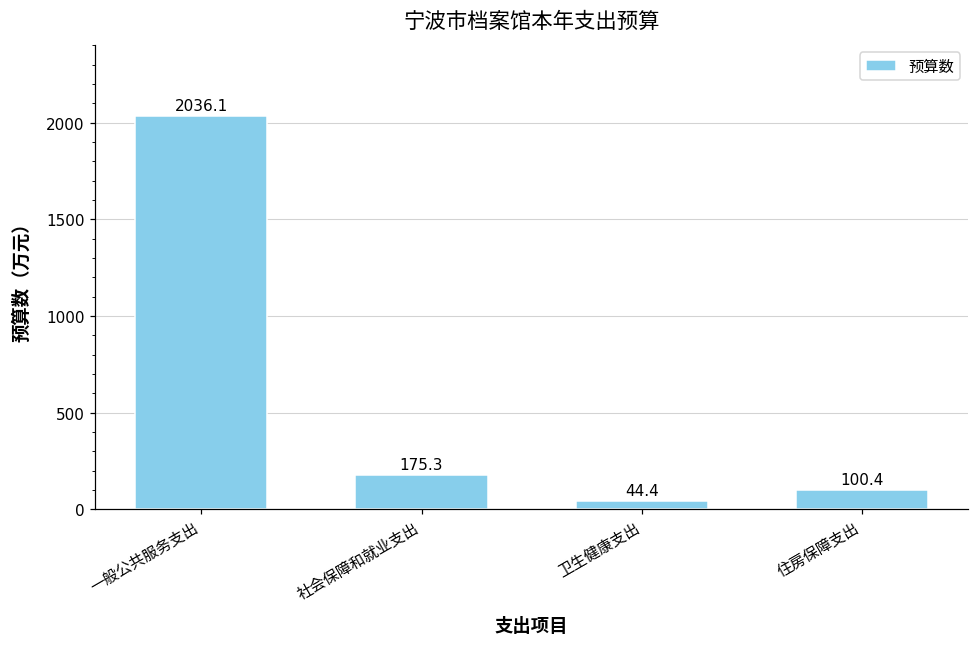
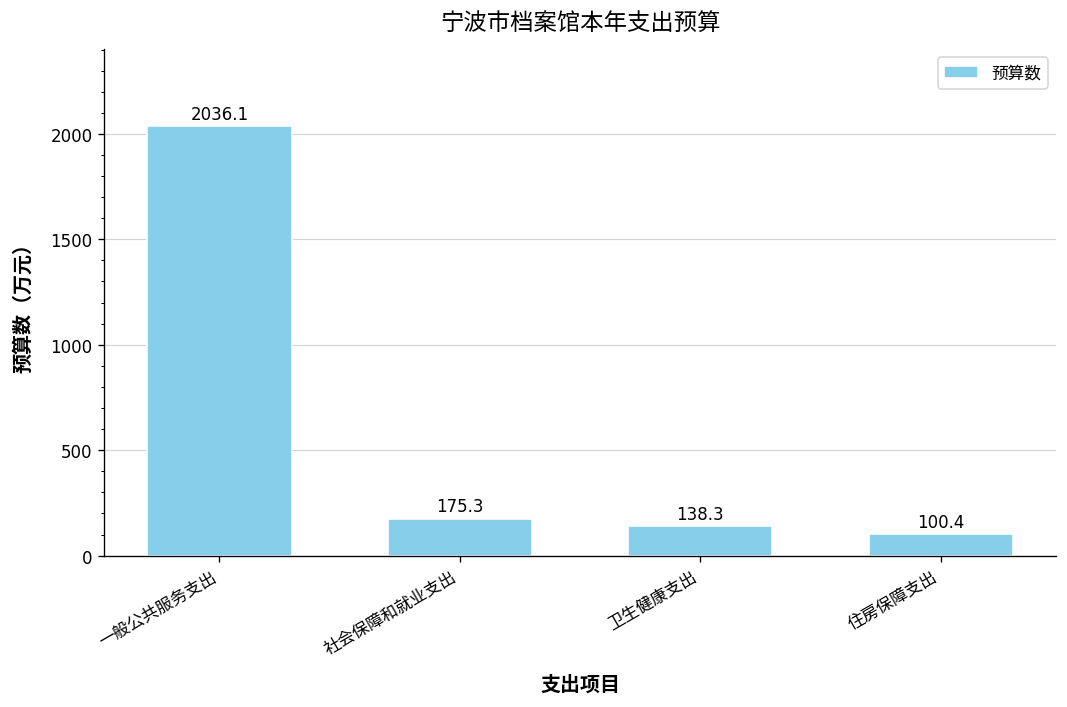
  {
    "一般公共服务支出": 2036.1,
    "社会保障和就业支出": 175.3,
-   "卫生健康支出": 44.4,
+   "卫生健康支出": 138.3,
    "住房保障支出": 100.4
  }
